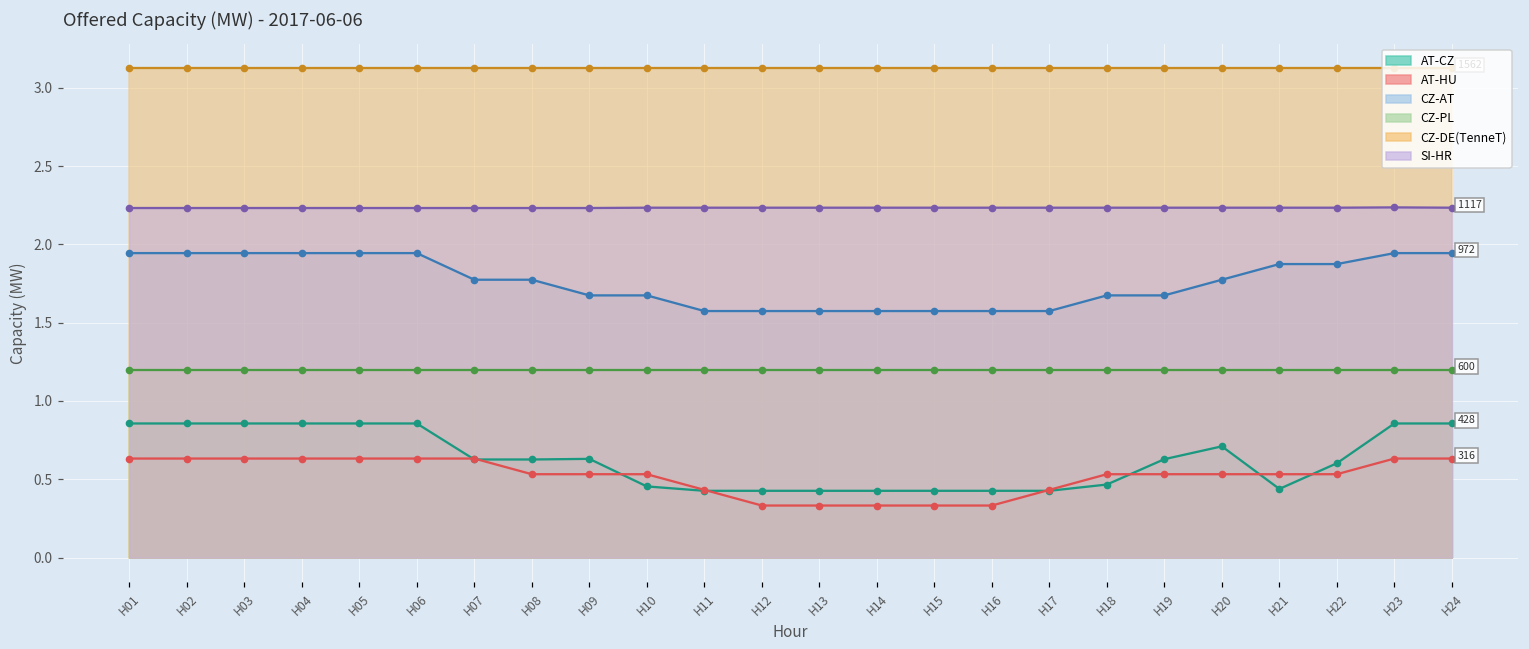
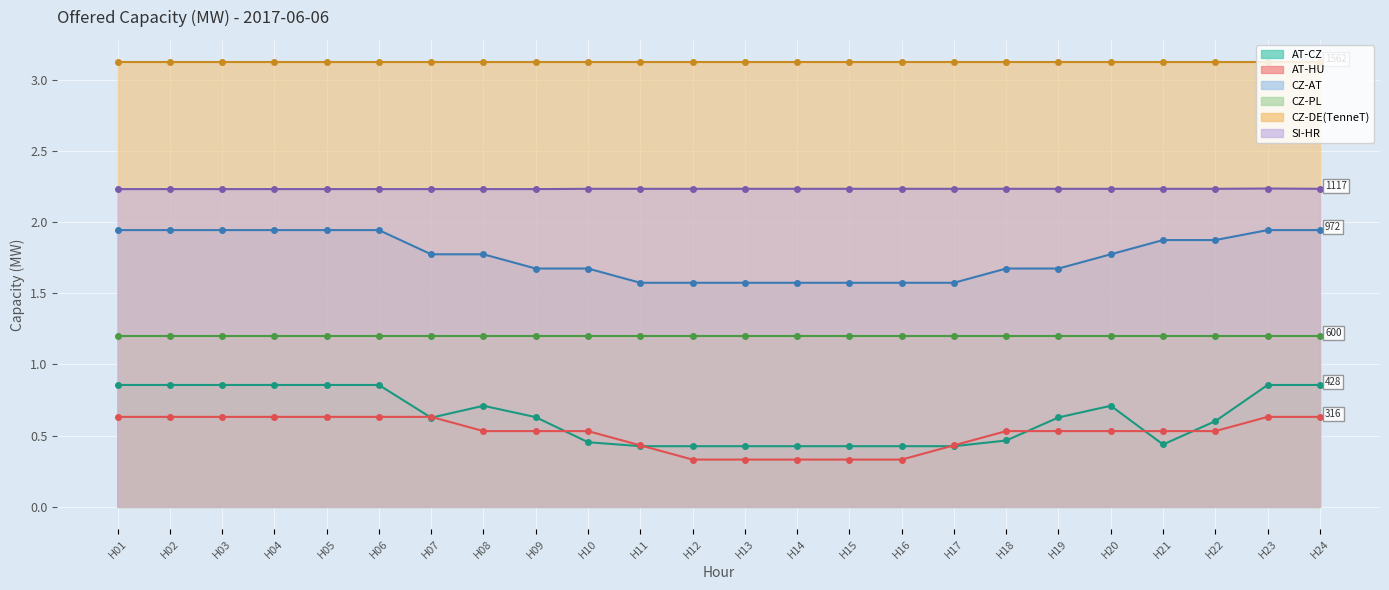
  {
    "AT-CZ": {
      "H01": 0.86,
      "H02": 0.86,
      "H03": 0.86,
      "H04": 0.86,
      "H05": 0.86,
      "H06": 0.86,
-     "H08": 0.63,
+     "H08": 0.71,
      "H09": 0.63,
      "H10": 0.45,
      "H12": 0.43,
      "H13": 0.43,
      "H14": 0.43,
      "H15": 0.43,
      "H16": 0.43,
      "H18": 0.47,
      "H19": 0.63,
      "H20": 0.71,
      "H21": 0.44,
      "H22": 0.60,
      "H23": 0.86
    },
    "CZ-PL": {
      "H01": 1.20,
      "H02": 1.20,
      "H03": 1.20,
      "H04": 1.20,
      "H05": 1.20,
      "H06": 1.20,
      "H07": 1.20,
      "H08": 1.20,
      "H09": 1.20,
      "H10": 1.20,
      "H11": 1.20,
      "H12": 1.20,
      "H13": 1.20,
      "H14": 1.20,
      "H15": 1.20,
      "H16": 1.20,
      "H17": 1.20,
      "H18": 1.20,
      "H19": 1.20,
      "H20": 1.20,
      "H21": 1.20,
      "H22": 1.20,
      "H23": 1.20
    }
  }
